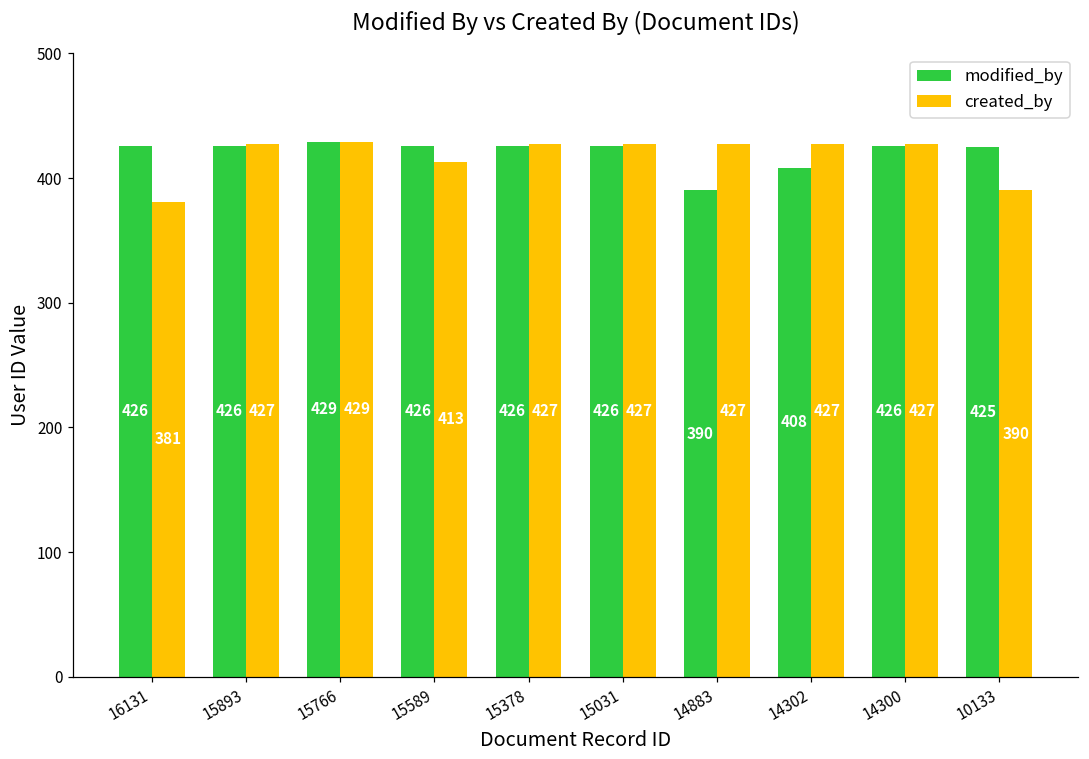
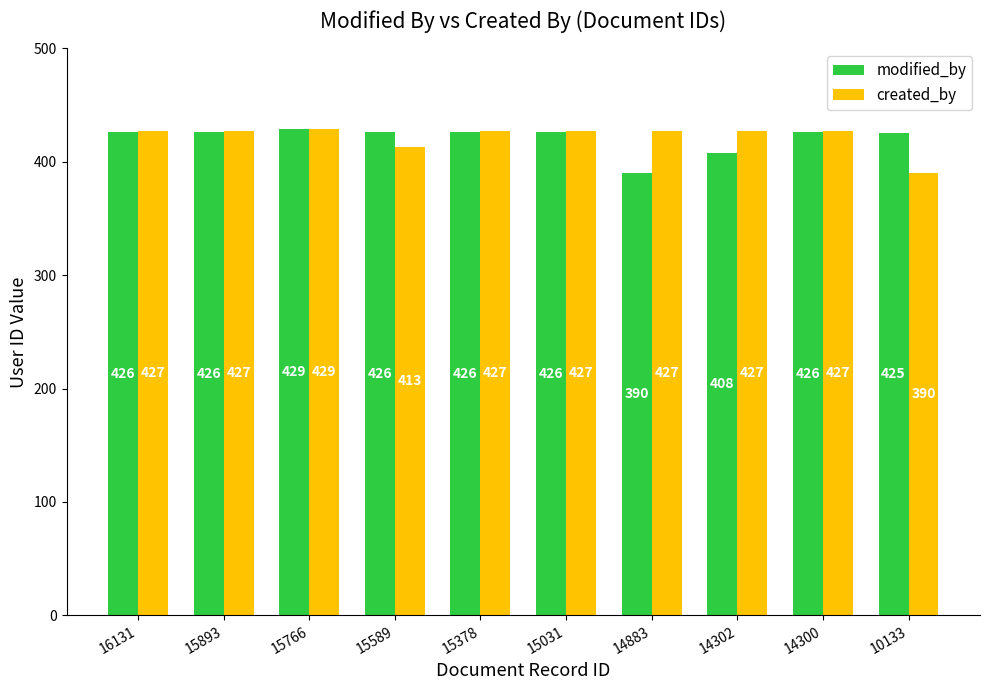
  {
    "modified_by": {
      "16131": 426,
      "15893": 426,
      "15766": 429,
      "15589": 426,
      "15378": 426,
      "15031": 426,
      "14883": 390,
      "14302": 408,
      "14300": 426,
      "10133": 425
    },
    "created_by": {
-     "16131": 381,
+     "16131": 427,
      "15893": 427,
      "15766": 429,
      "15589": 413,
      "15378": 427,
      "15031": 427,
      "14883": 427,
      "14302": 427,
      "14300": 427,
      "10133": 390
    }
  }
